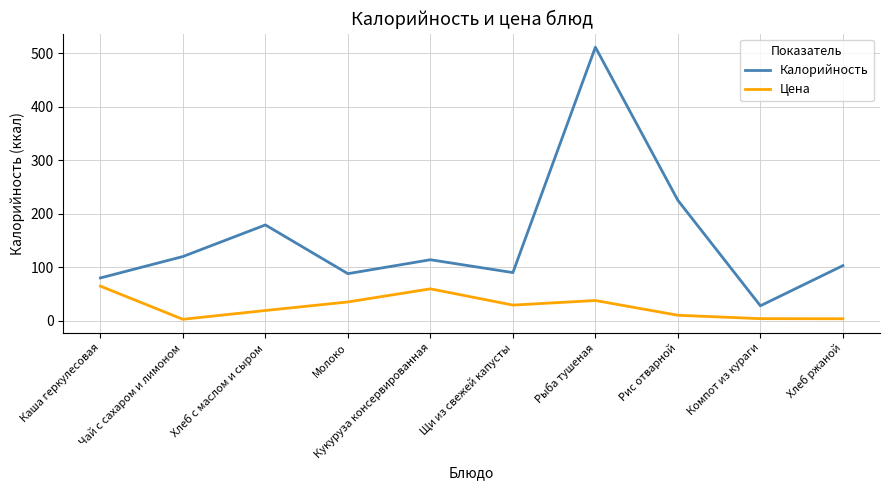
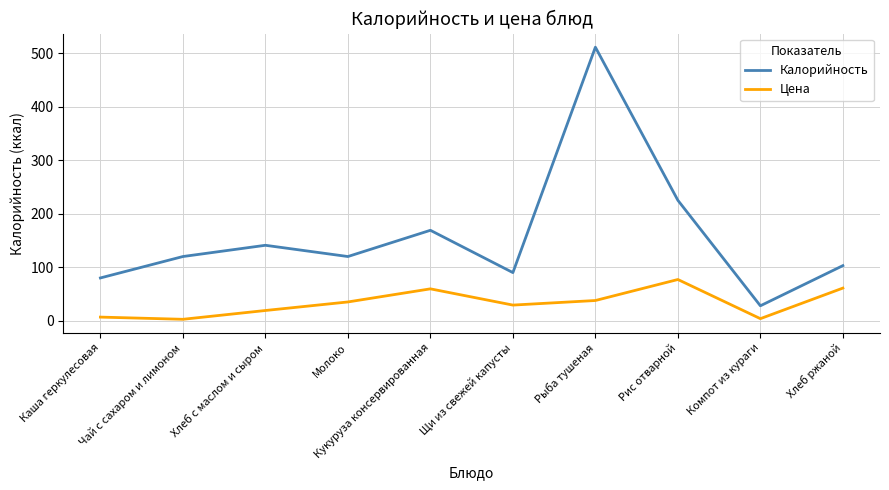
  {
    "Калорийность": {
      "Каша геркулесовая": 80,
      "Чай с сахаром и лимоном": 120,
-     "Хлеб с маслом и сыром": 180,
-     "Молоко": 90,
-     "Кукуруза консервированная": 110,
+     "Хлеб с маслом и сыром": 140,
+     "Молоко": 120,
+     "Кукуруза консервированная": 170,
      "Щи из свежей капусты": 90,
      "Рыба тушеная": 510,
      "Рис отварной": 230,
      "Компот из кураги": 30,
      "Хлеб ржаной": 100
    },
    "Цена": {
-     "Каша геркулесовая": 60,
+     "Каша геркулесовая": 10,
      "Чай с сахаром и лимоном": 0,
      "Хлеб с маслом и сыром": 20,
      "Молоко": 40,
      "Кукуруза консервированная": 60,
      "Щи из свежей капусты": 30,
      "Рыба тушеная": 40,
-     "Рис отварной": 10,
+     "Рис отварной": 80,
      "Компот из кураги": 0,
-     "Хлеб ржаной": 0
+     "Хлеб ржаной": 60
    }
  }
